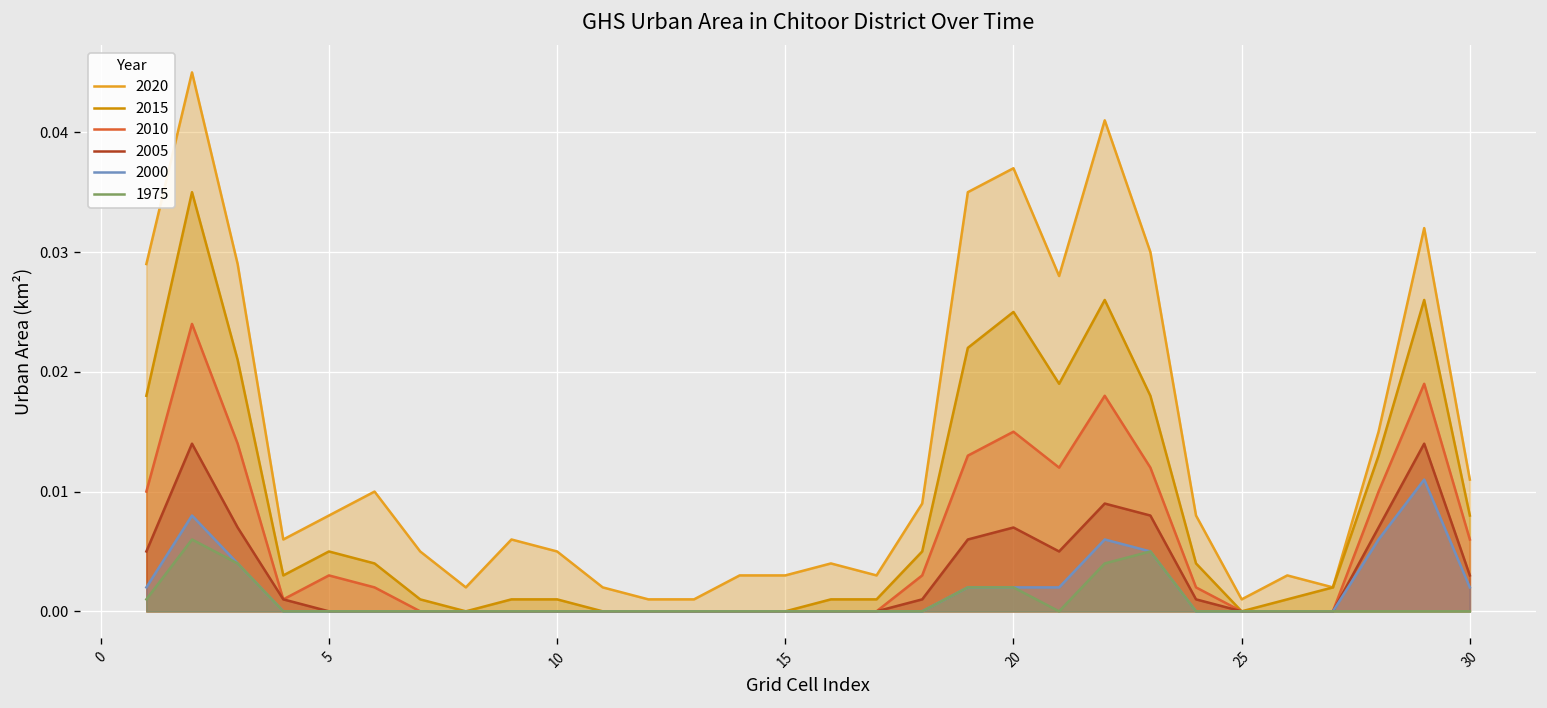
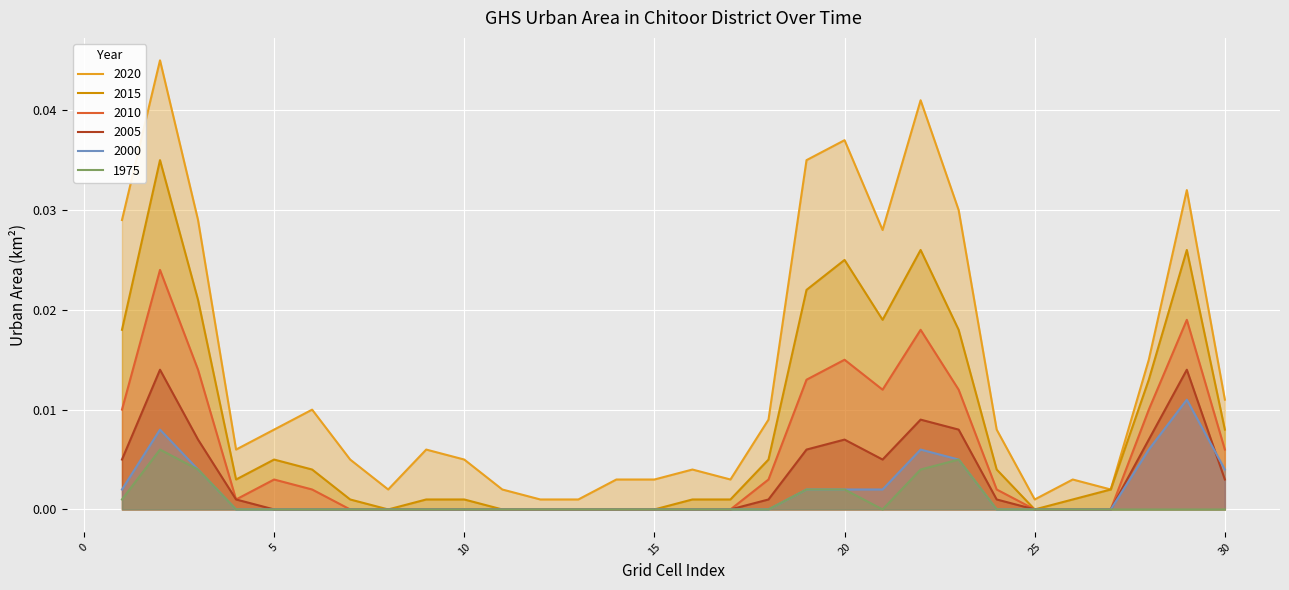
  {
    "2000": {
-     "30": 0.002
+     "30": 0.004
    },
    "1975": {
      "30": 0.000
    }
  }
